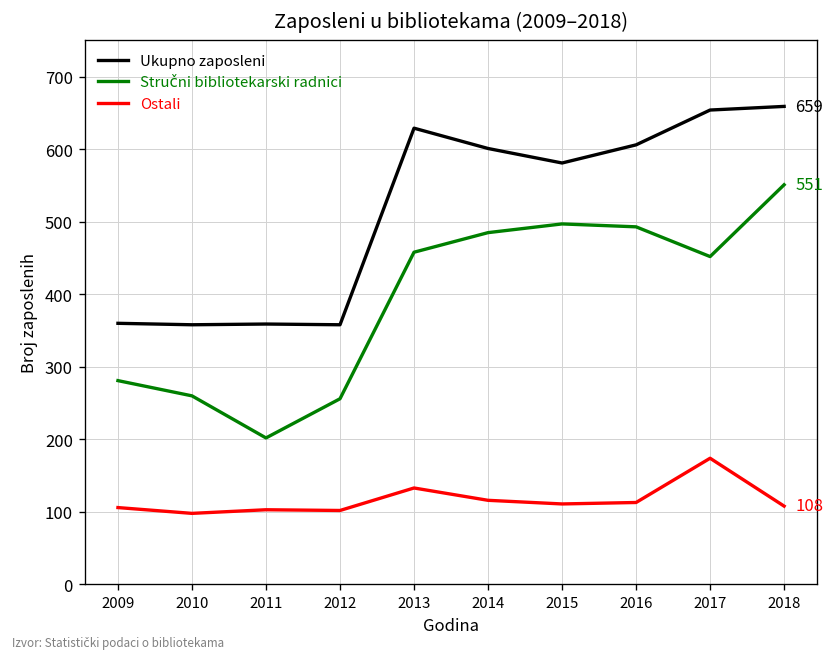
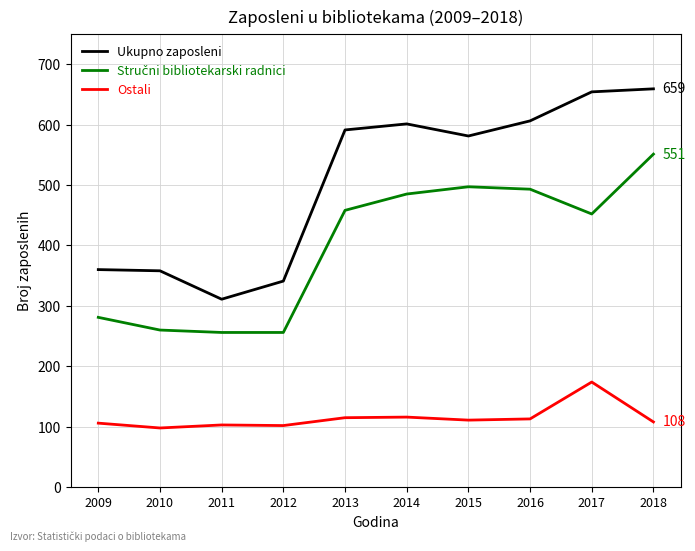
  {
    "Ukupno zaposleni": {
      "2009": 360,
      "2010": 360,
-     "2011": 360,
-     "2012": 360,
-     "2013": 630,
+     "2011": 310,
+     "2012": 340,
+     "2013": 590,
      "2014": 600,
      "2015": 580,
      "2016": 610,
      "2017": 650
    },
    "Stručni bibliotekarski radnici": {
      "2009": 280,
      "2010": 260,
-     "2011": 200,
+     "2011": 260,
      "2012": 260,
      "2013": 460,
      "2014": 490,
      "2015": 500,
      "2016": 490,
      "2017": 450
    },
    "Ostali": {
      "2009": 110,
      "2010": 100,
      "2011": 100,
      "2012": 100,
-     "2013": 130,
+     "2013": 120,
      "2014": 120,
      "2015": 110,
      "2016": 110,
      "2017": 170
    }
  }
